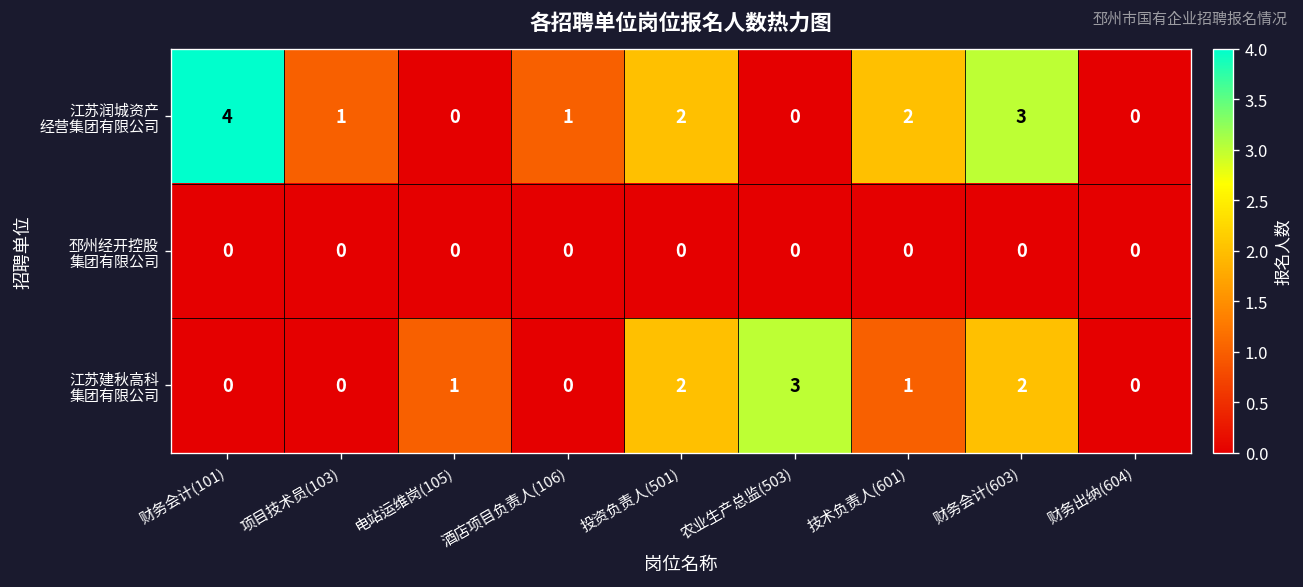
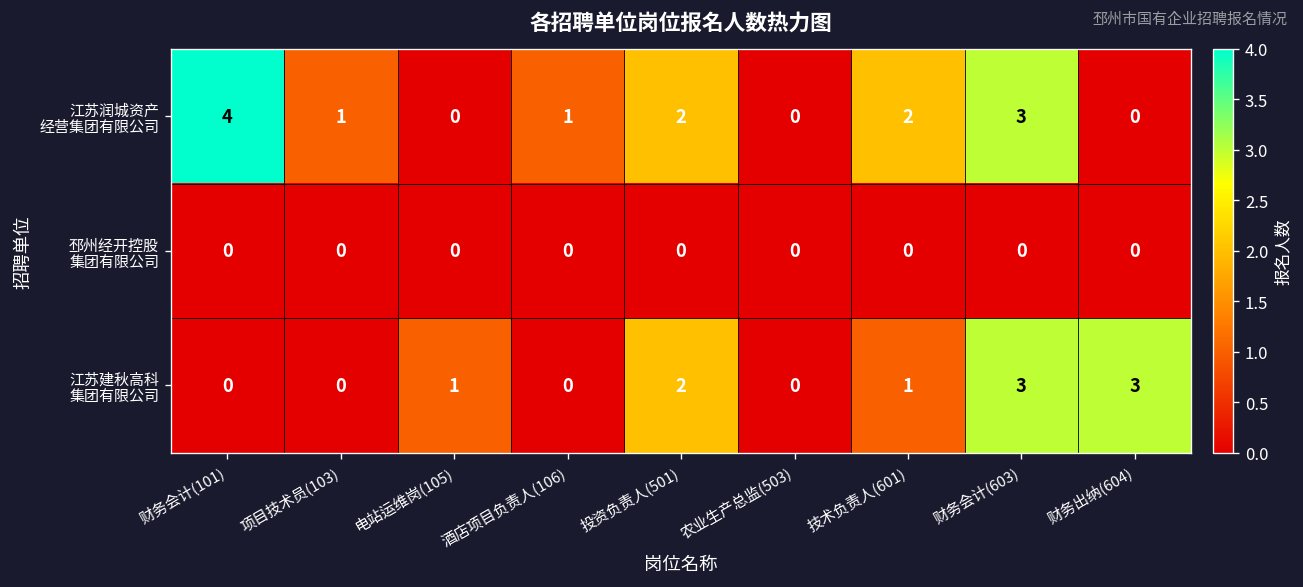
  {
    "江苏润城资产 经营集团有限公司": {
      "财务会计(101)": 4,
      "项目技术员(103)": 1,
      "电站运维岗(105)": 0,
      "酒店项目负责人(106)": 1,
      "投资负责人(501)": 2,
      "农业生产总监(503)": 0,
      "技术负责人(601)": 2,
      "财务会计(603)": 3,
      "财务出纳(604)": 0
    },
    "邳州经开控股 集团有限公司": {
      "财务会计(101)": 0,
      "项目技术员(103)": 0,
      "电站运维岗(105)": 0,
      "酒店项目负责人(106)": 0,
      "投资负责人(501)": 0,
      "农业生产总监(503)": 0,
      "技术负责人(601)": 0,
      "财务会计(603)": 0,
      "财务出纳(604)": 0
    },
    "江苏建秋高科 集团有限公司": {
      "财务会计(101)": 0,
      "项目技术员(103)": 0,
      "电站运维岗(105)": 1,
      "酒店项目负责人(106)": 0,
      "投资负责人(501)": 2,
-     "农业生产总监(503)": 3,
+     "农业生产总监(503)": 0,
      "技术负责人(601)": 1,
-     "财务会计(603)": 2,
-     "财务出纳(604)": 0
+     "财务会计(603)": 3,
+     "财务出纳(604)": 3
    }
  }
